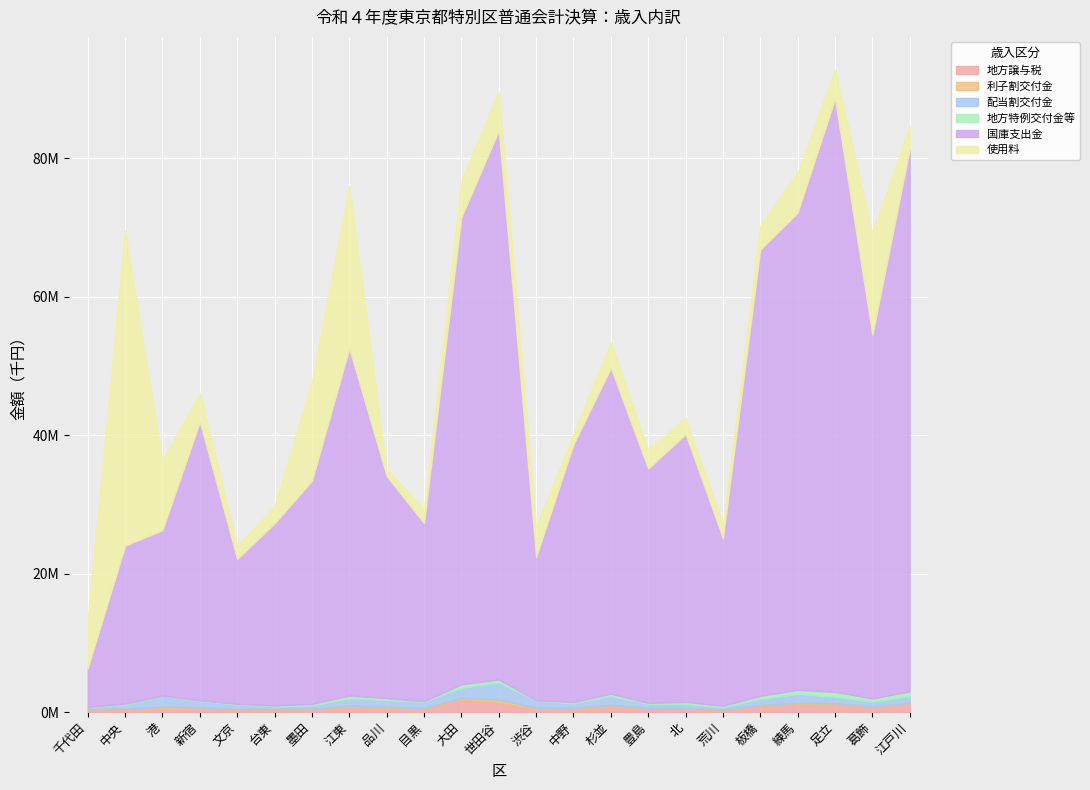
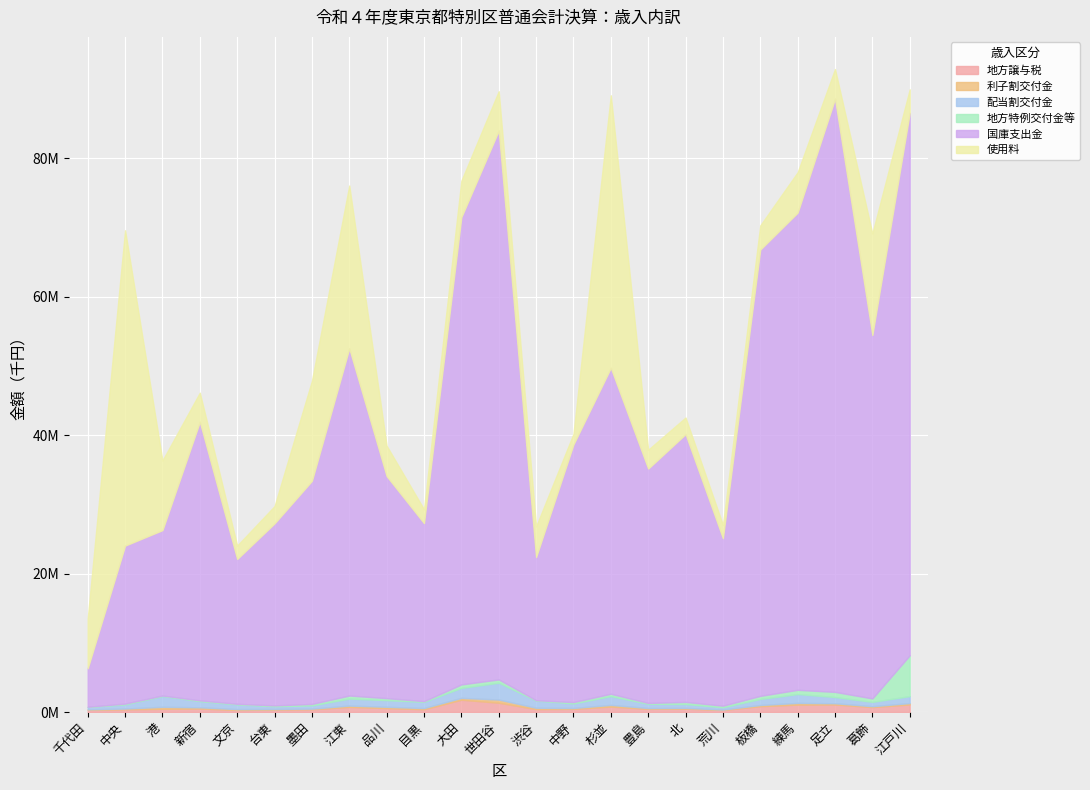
  {
    "地方特例交付金等": {
      "江東": 0,
      "大田": 0,
      "世田谷": 0,
      "板橋": 0,
      "練馬": 1000000,
      "足立": 1000000,
      "葛飾": 1000000,
-     "江戸川": 1000000
+     "江戸川": 6000000
    },
    "使用料": {
      "千代田": 7000000,
      "中央": 46000000,
      "港": 10000000,
      "新宿": 4000000,
      "文京": 2000000,
      "台東": 2000000,
      "墨田": 14000000,
      "江東": 24000000,
-     "品川": 1000000,
+     "品川": 4000000,
      "目黒": 2000000,
      "大田": 5000000,
      "世田谷": 6000000,
      "渋谷": 4000000,
      "中野": 2000000,
-     "杉並": 4000000,
+     "杉並": 39000000,
      "豊島": 3000000,
      "北": 2000000,
      "荒川": 2000000,
      "板橋": 3000000,
      "練馬": 6000000,
      "足立": 4000000,
      "葛飾": 15000000,
      "江戸川": 3000000
    }
  }
